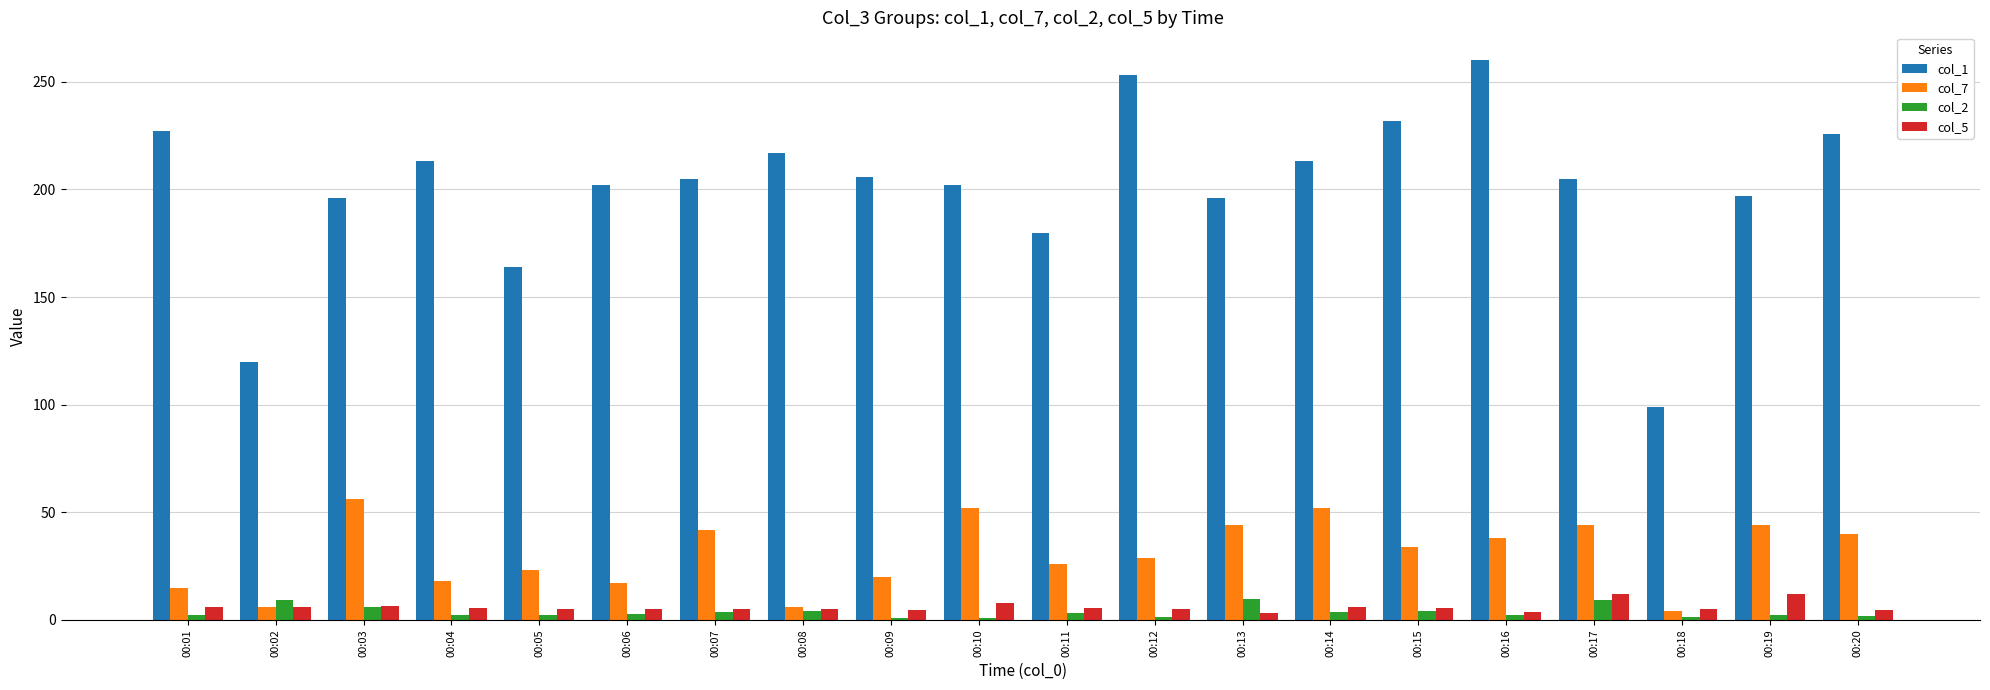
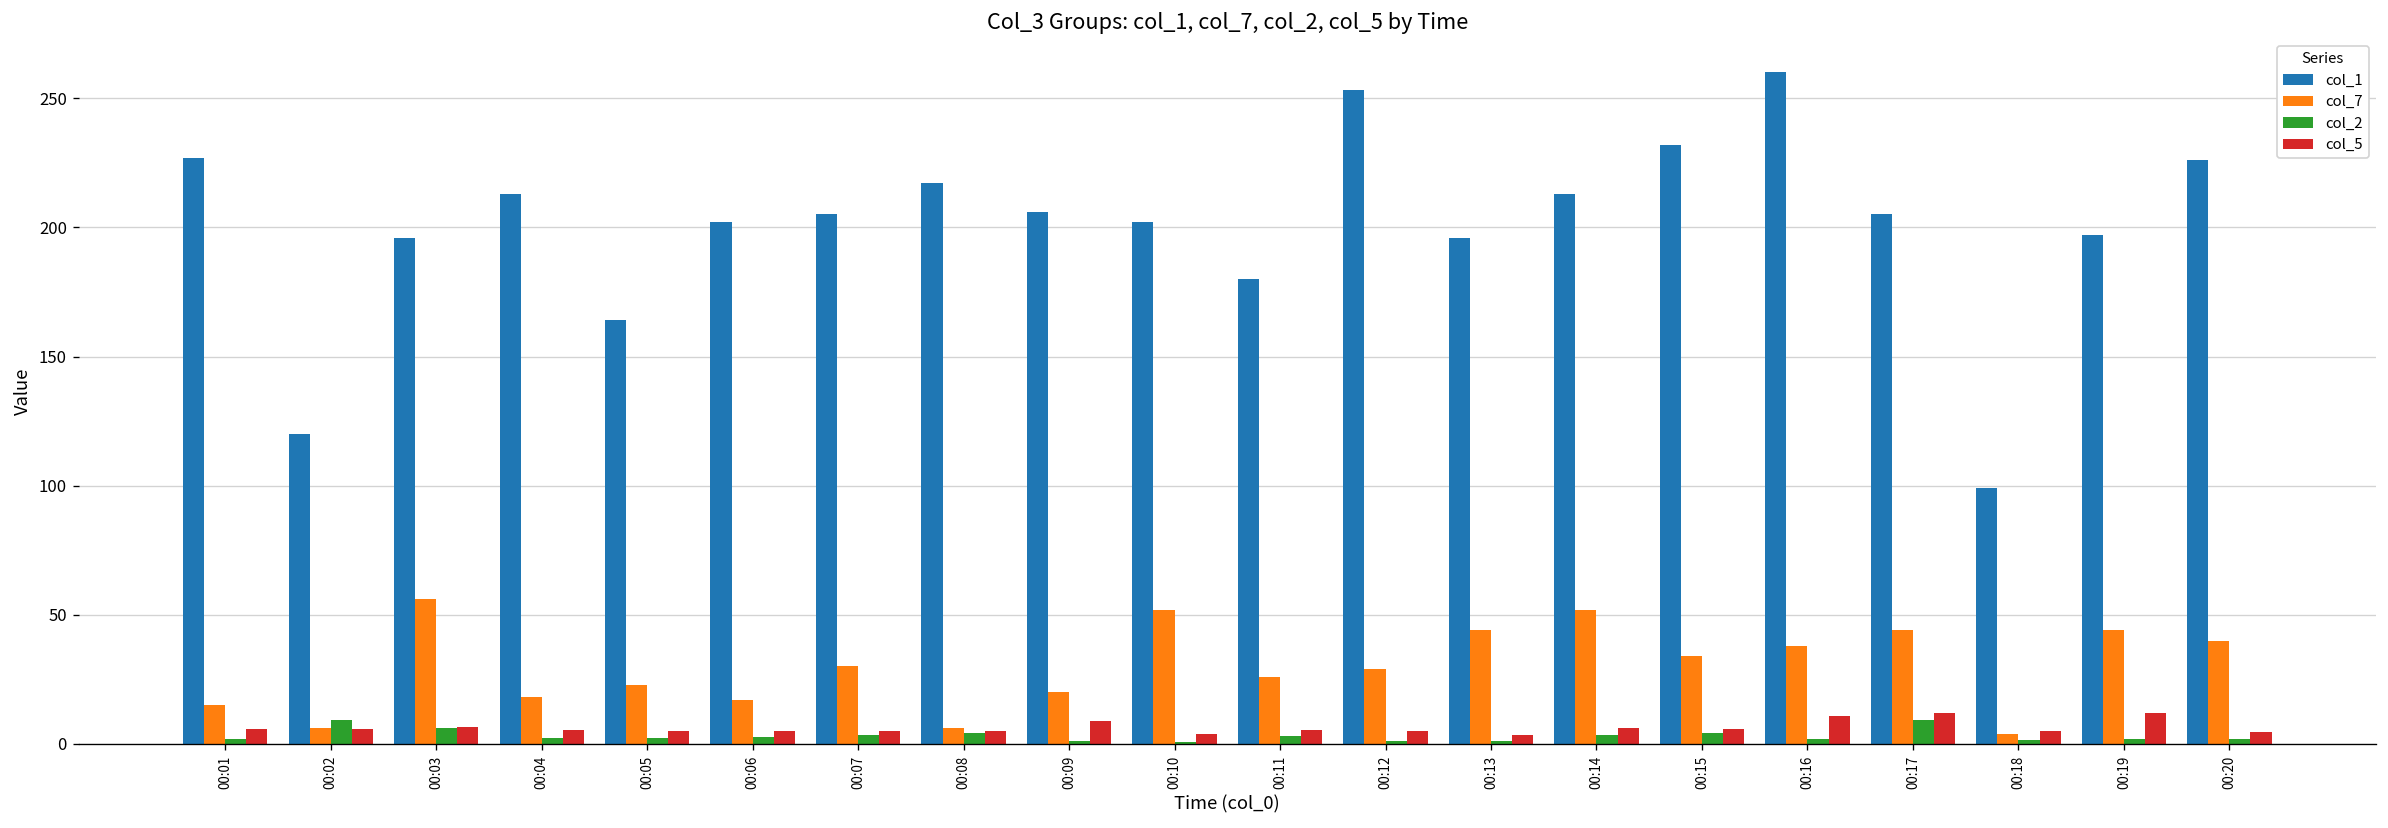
  {
    "col_1": {
      "00:01": 227,
      "00:02": 120,
      "00:03": 196,
      "00:04": 213,
      "00:05": 164,
      "00:06": 202,
      "00:07": 205,
      "00:08": 217,
      "00:09": 206,
      "00:10": 202,
      "00:11": 180,
      "00:12": 253,
      "00:13": 196,
      "00:14": 213,
      "00:15": 232,
      "00:16": 260,
      "00:17": 205,
      "00:18": 99,
      "00:19": 197,
      "00:20": 226
    },
    "col_7": {
      "00:01": 15,
      "00:02": 6,
      "00:03": 56,
      "00:04": 18,
      "00:05": 23,
      "00:06": 17,
-     "00:07": 42,
+     "00:07": 30,
      "00:08": 6,
      "00:09": 20,
      "00:10": 52,
      "00:11": 26,
      "00:12": 29,
      "00:13": 44,
      "00:14": 52,
      "00:15": 34,
      "00:16": 38,
      "00:17": 44,
      "00:18": 4,
      "00:19": 44,
      "00:20": 40
    },
    "col_2": {
      "00:01": 2,
      "00:02": 9,
      "00:03": 6,
      "00:04": 2,
      "00:05": 2,
      "00:06": 3,
      "00:07": 4,
      "00:08": 4,
      "00:11": 3,
      "00:12": 1,
-     "00:13": 10,
+     "00:13": 1,
      "00:14": 4,
      "00:15": 4,
      "00:16": 2,
      "00:17": 9,
      "00:18": 2,
      "00:19": 2,
      "00:20": 2
    },
    "col_5": {
      "00:01": 6,
      "00:02": 6,
      "00:03": 7,
      "00:04": 6,
      "00:05": 5,
      "00:06": 5,
      "00:07": 5,
      "00:08": 5,
-     "00:09": 5,
-     "00:10": 8,
+     "00:09": 9,
+     "00:10": 4,
      "00:11": 6,
      "00:12": 5,
      "00:13": 3,
      "00:14": 6,
      "00:15": 6,
-     "00:16": 4,
+     "00:16": 11,
      "00:17": 12,
      "00:18": 5,
      "00:19": 12,
      "00:20": 5
    }
  }
